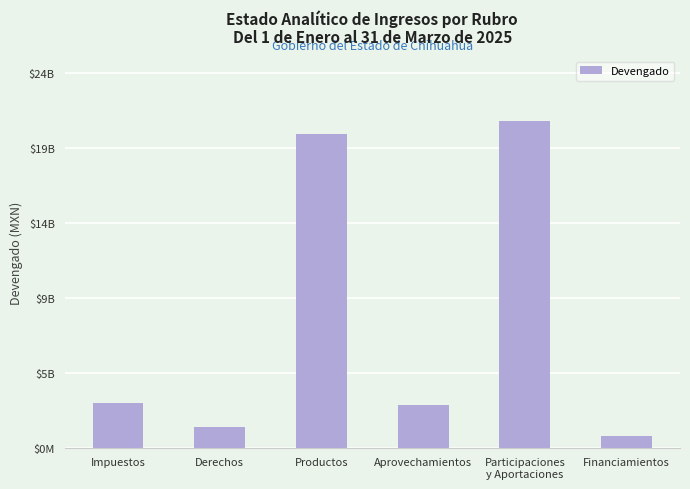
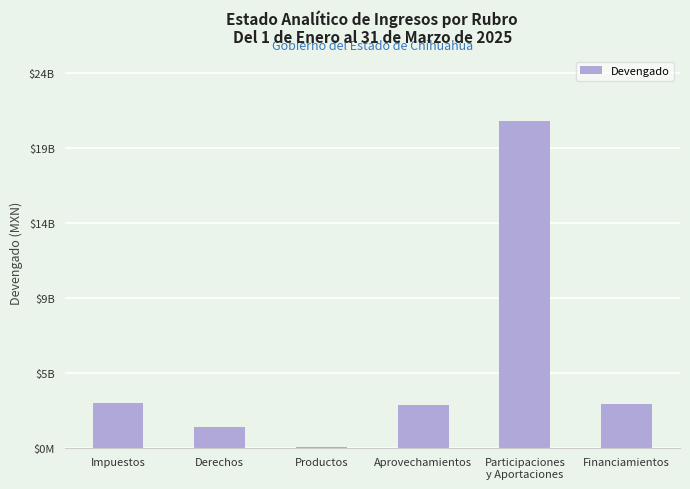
  {
    "Impuestos": "$2800000000",
    "Derechos": "$1300000000",
-   "Productos": "$19700000000",
+   "Productos": "$100000000",
    "Aprovechamientos": "$2700000000",
    "Participaciones y Aportaciones": "$20500000000",
-   "Financiamientos": "$800000000"
+   "Financiamientos": "$2700000000"
  }
